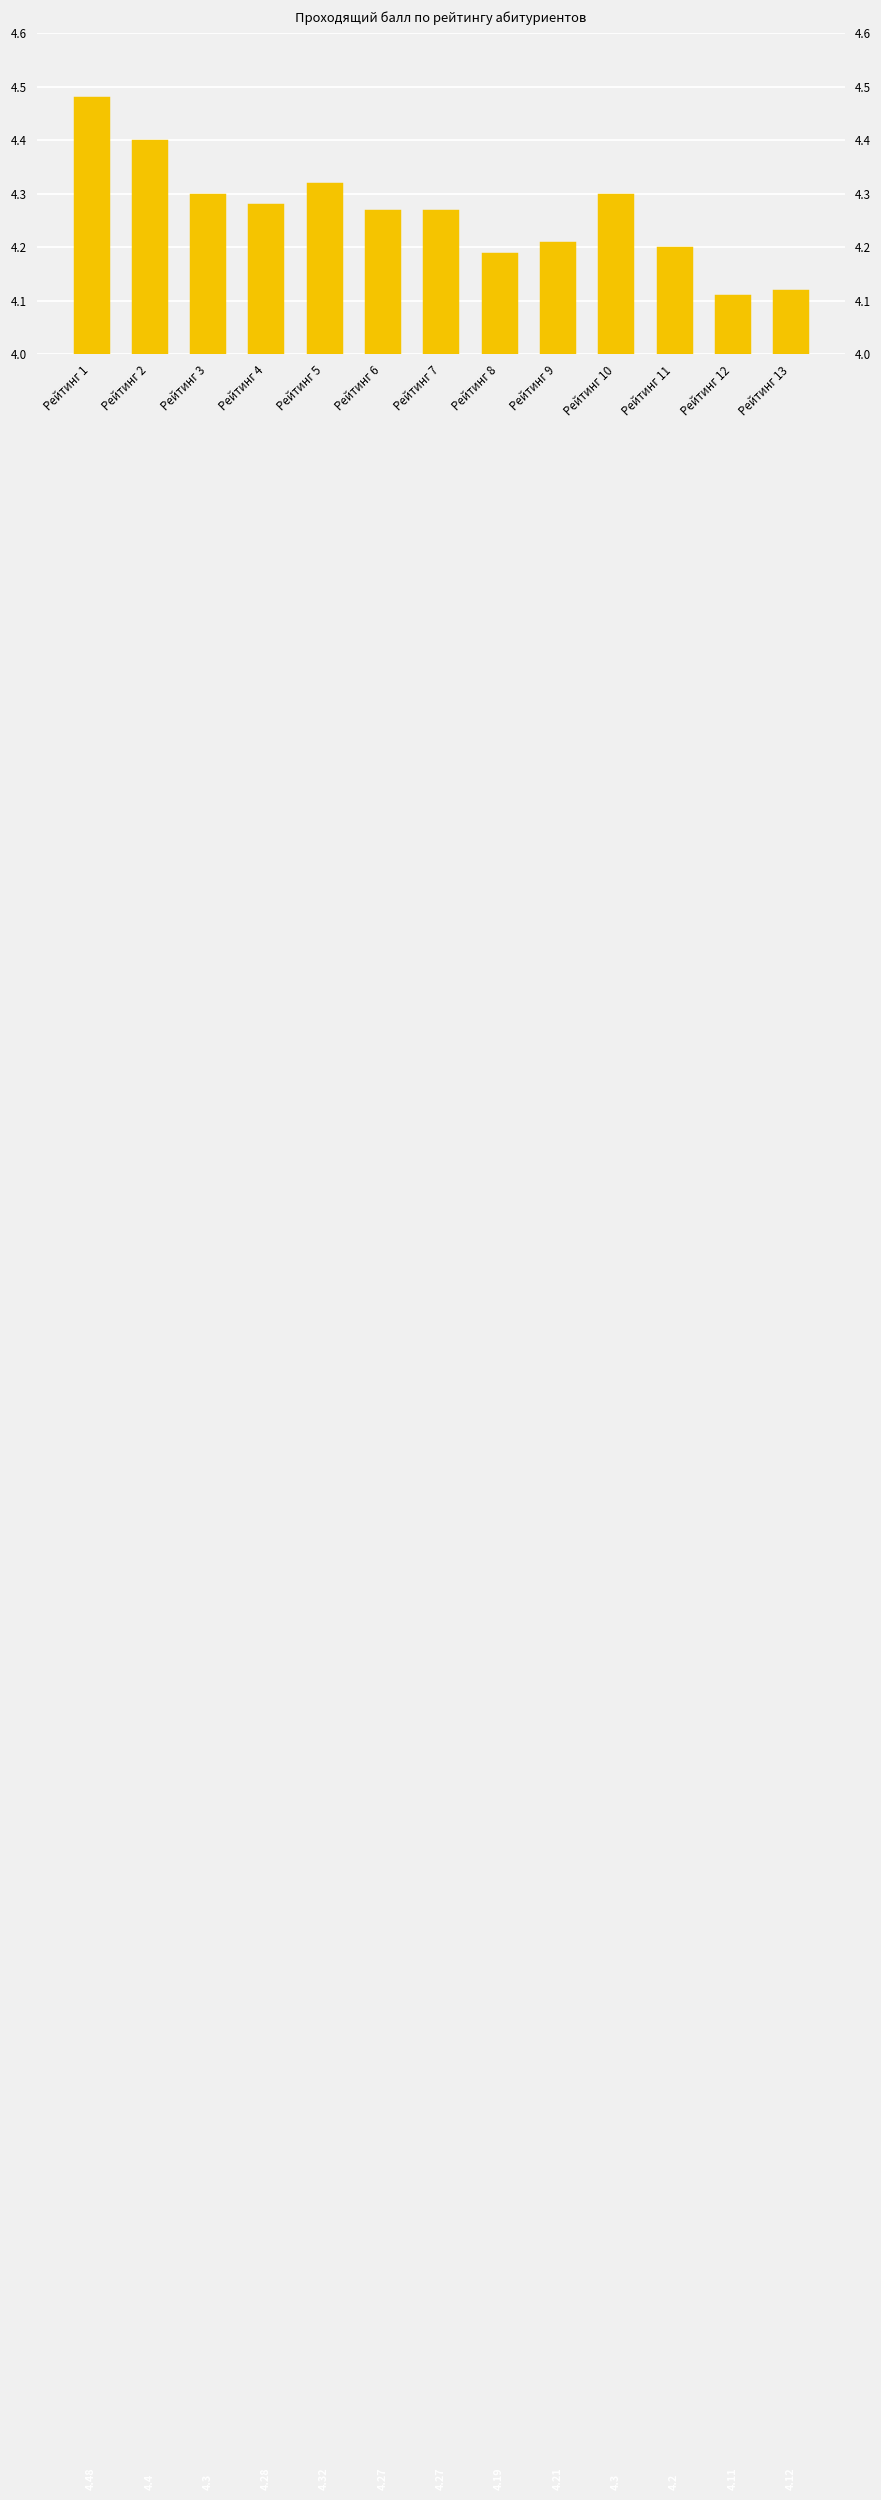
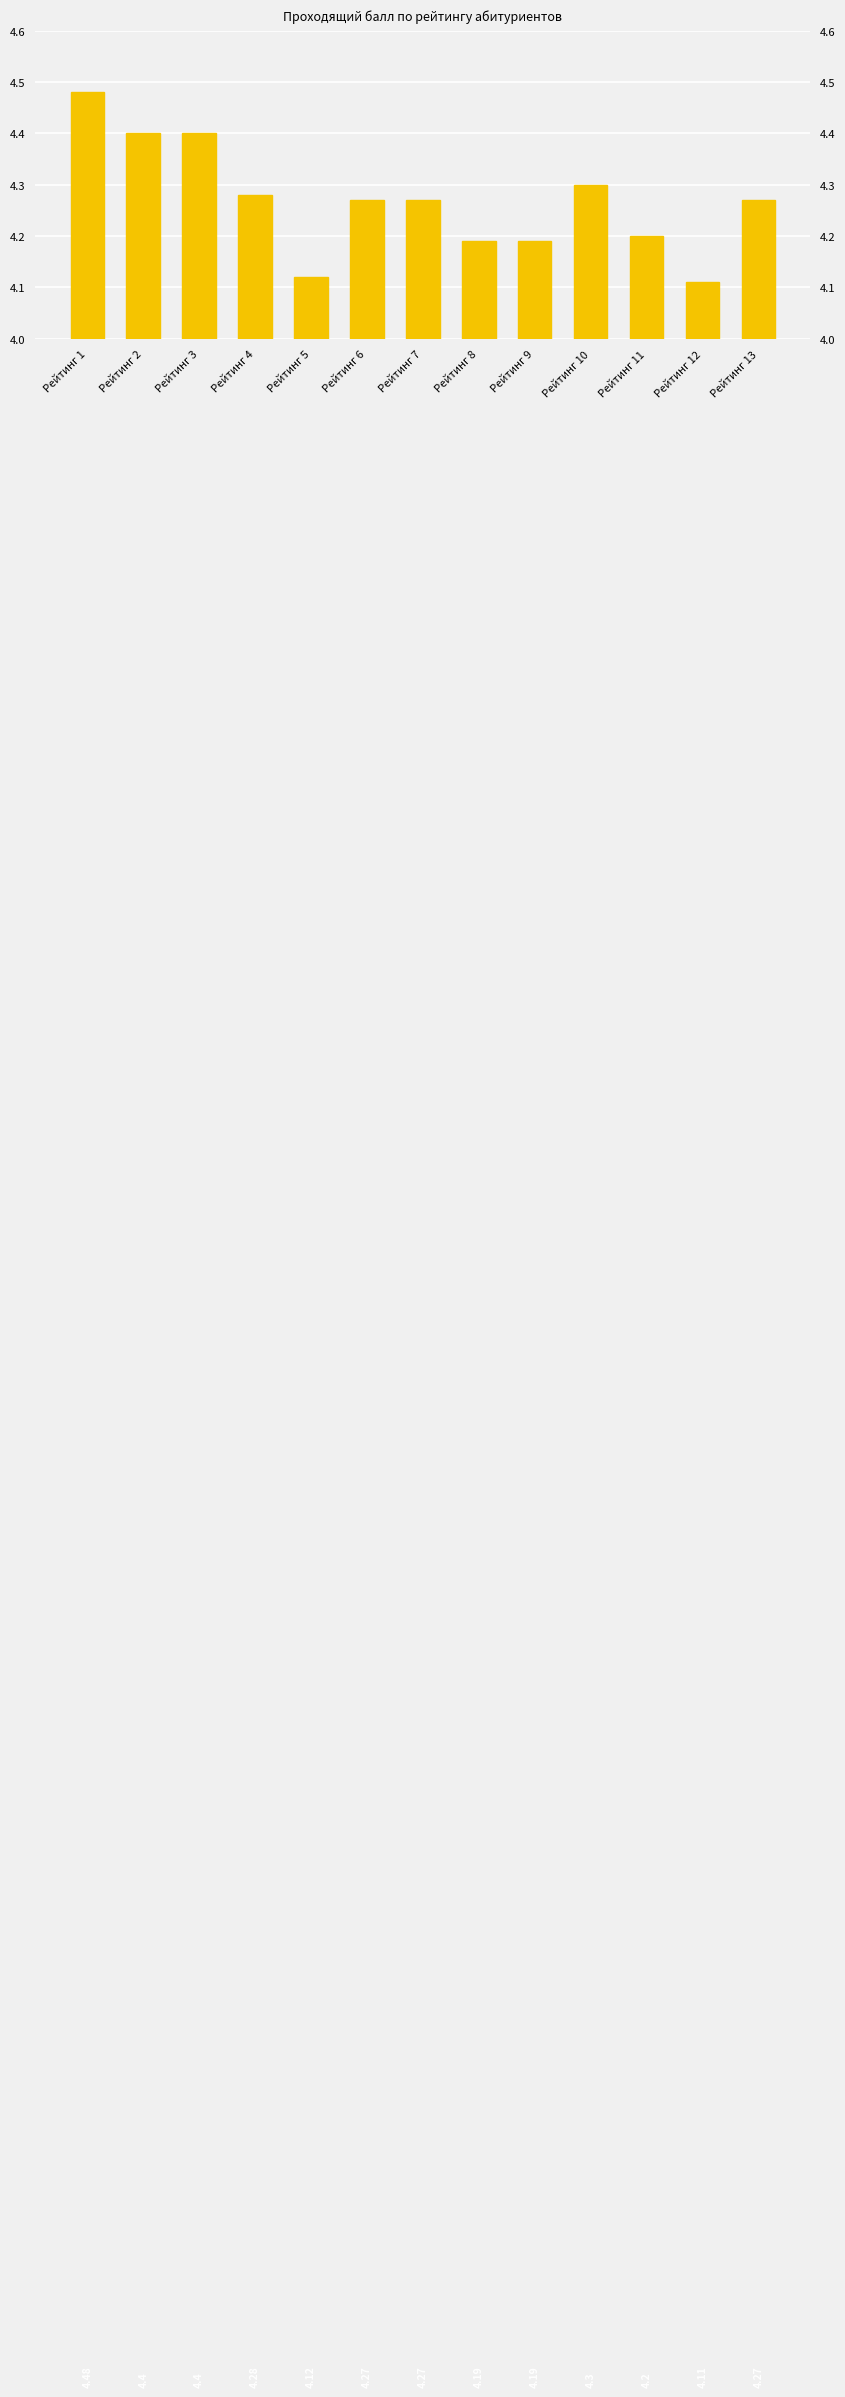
  {
    "Рейтинг 1": 4.48,
    "Рейтинг 2": 4.4,
-   "Рейтинг 3": 4.3,
+   "Рейтинг 3": 4.4,
    "Рейтинг 4": 4.28,
-   "Рейтинг 5": 4.32,
+   "Рейтинг 5": 4.12,
    "Рейтинг 6": 4.27,
    "Рейтинг 7": 4.27,
    "Рейтинг 8": 4.19,
-   "Рейтинг 9": 4.21,
+   "Рейтинг 9": 4.19,
    "Рейтинг 10": 4.3,
    "Рейтинг 11": 4.2,
    "Рейтинг 12": 4.11,
-   "Рейтинг 13": 4.12
+   "Рейтинг 13": 4.27
  }
